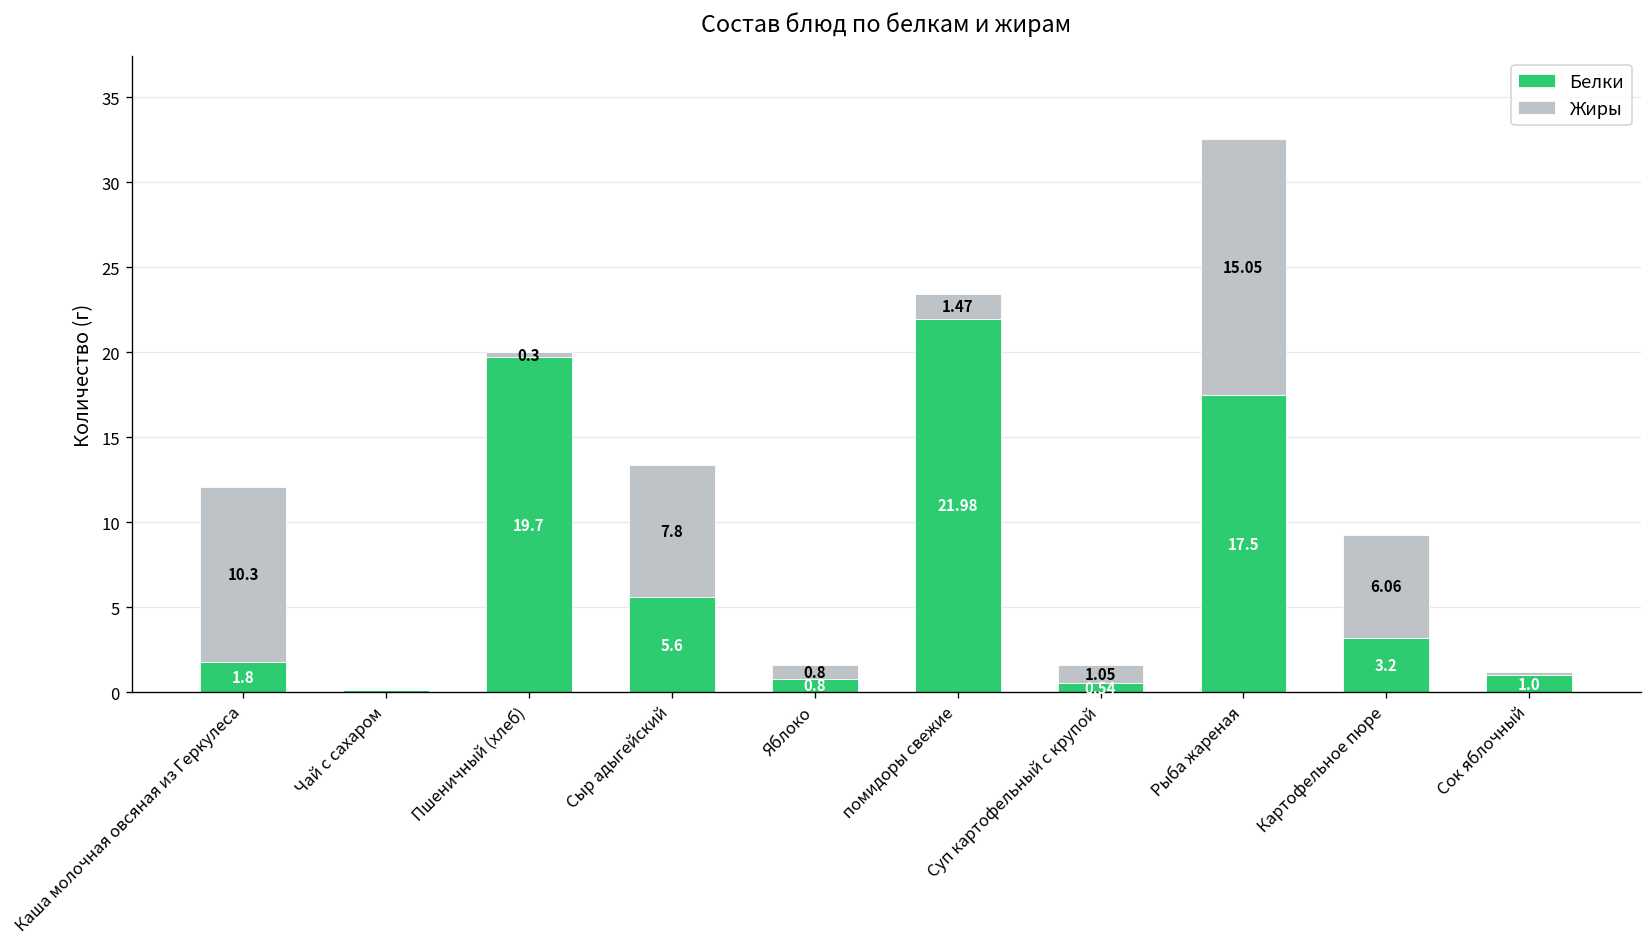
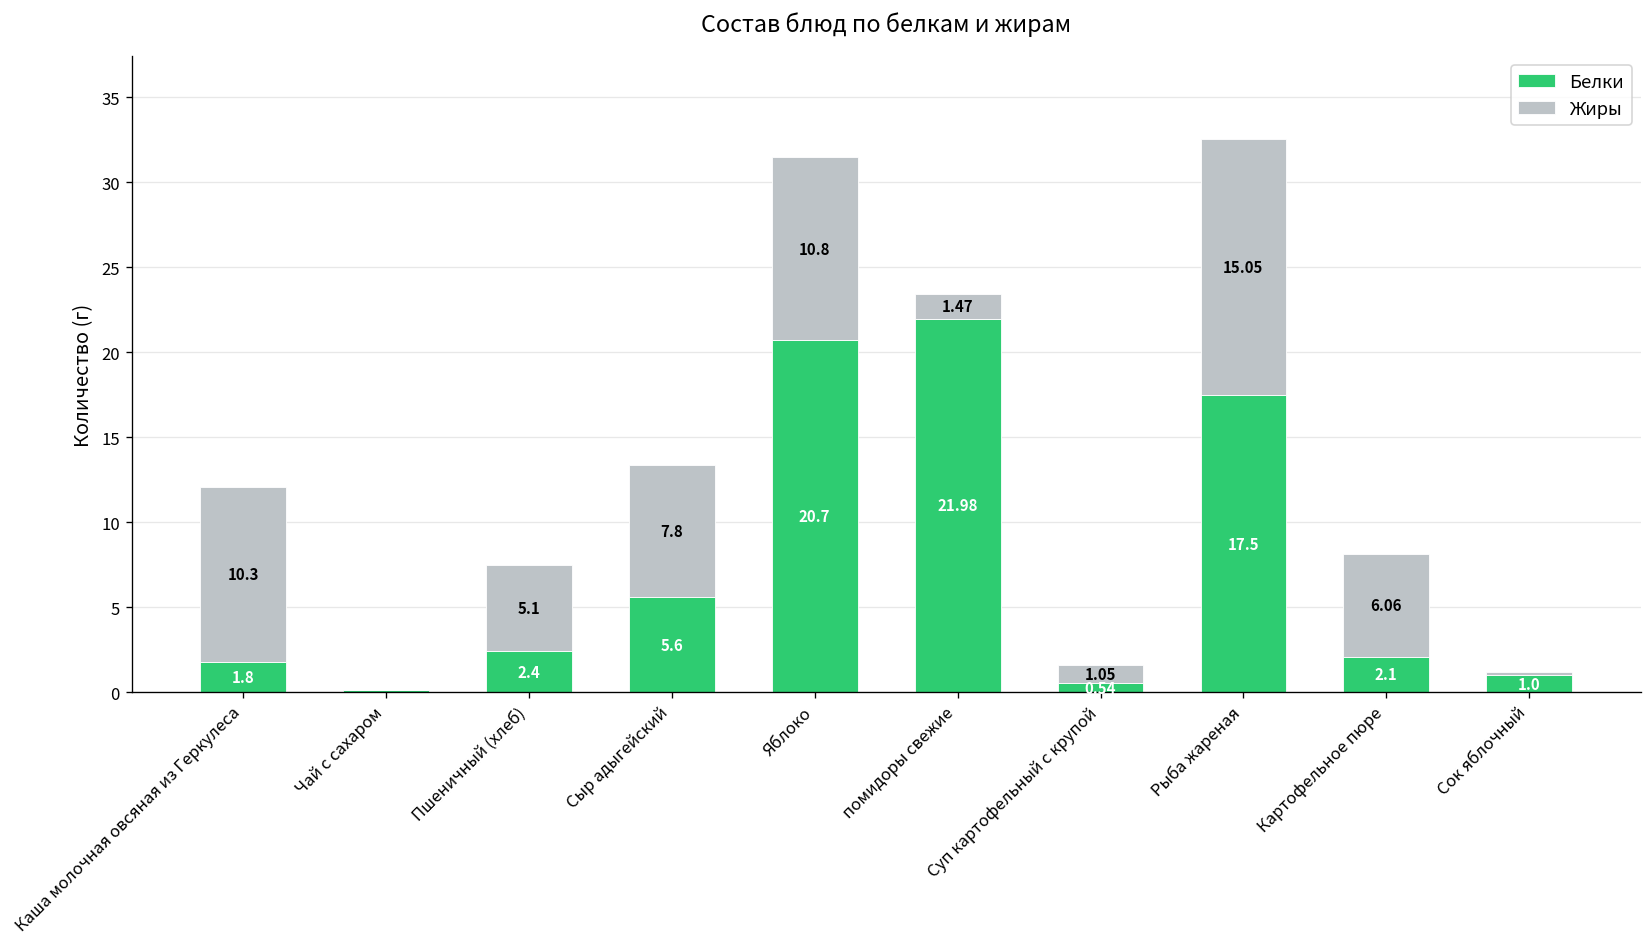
  {
    "Белки": {
      "Каша молочная овсяная из Геркулеса": 1.8,
-     "Пшеничный (хлеб)": 19.7,
+     "Пшеничный (хлеб)": 2.4,
      "Сыр адыгейский": 5.6,
-     "Яблоко": 0.8,
+     "Яблоко": 20.7,
      "помидоры свежие": 21.98,
      "Суп картофельный с крупой": 0.54,
      "Рыба жареная": 17.5,
-     "Картофельное пюре": 3.2,
+     "Картофельное пюре": 2.1,
      "Сок яблочный": 1.0
    },
    "Жиры": {
      "Каша молочная овсяная из Геркулеса": 10.3,
-     "Пшеничный (хлеб)": 0.3,
+     "Пшеничный (хлеб)": 5.1,
      "Сыр адыгейский": 7.8,
-     "Яблоко": 0.8,
+     "Яблоко": 10.8,
      "помидоры свежие": 1.47,
      "Суп картофельный с крупой": 1.05,
      "Рыба жареная": 15.05,
      "Картофельное пюре": 6.06
    }
  }
